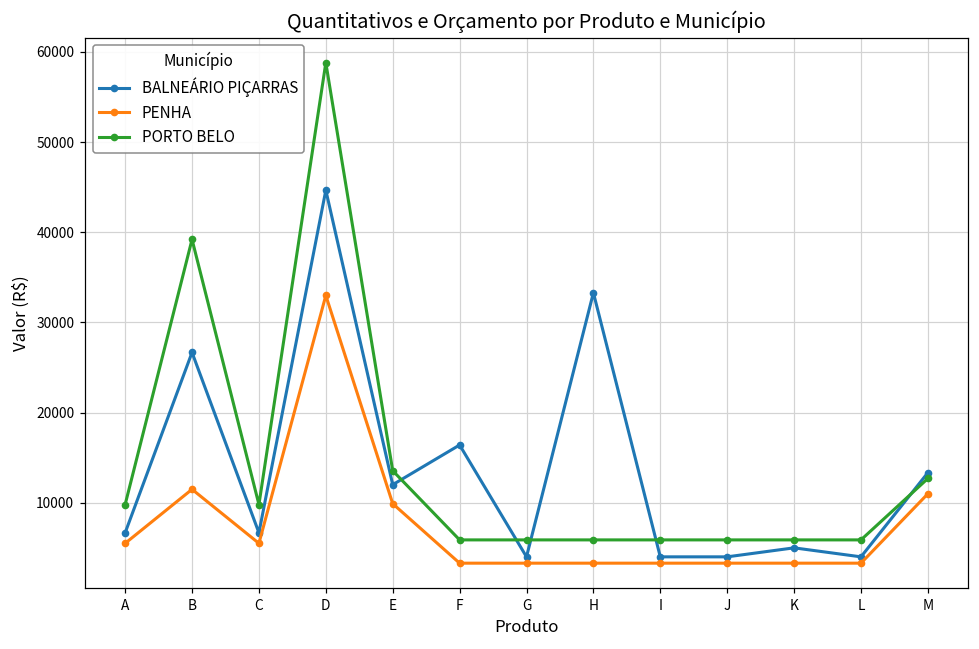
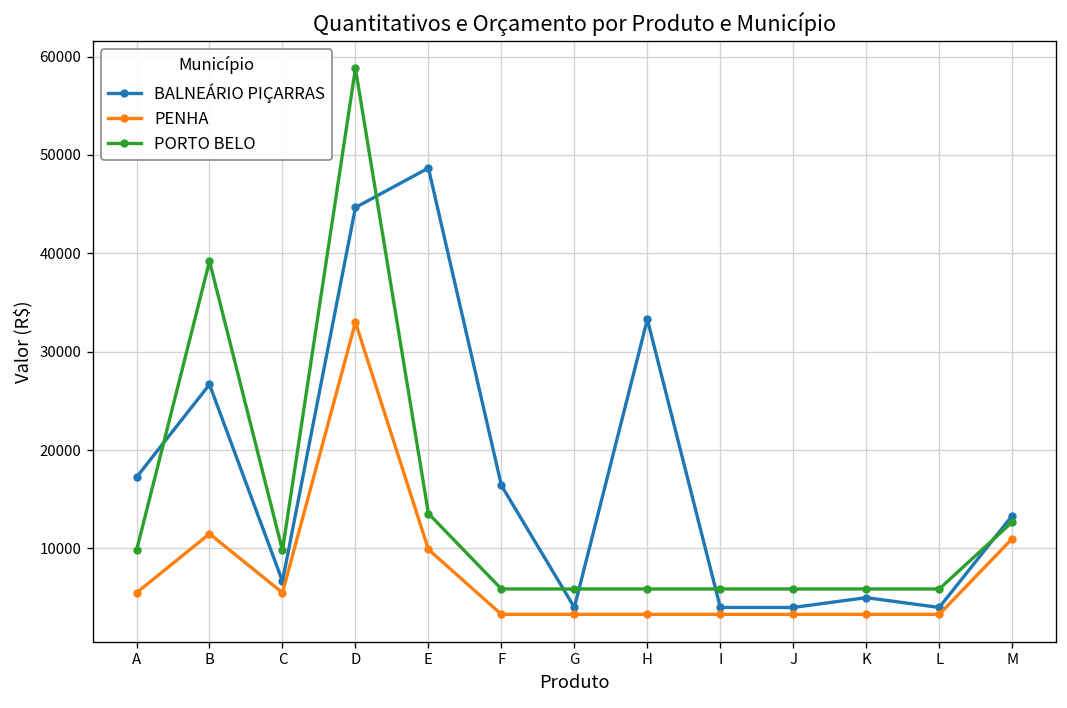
  {
    "BALNEÁRIO PIÇARRAS": {
-     "A": 7000,
+     "A": 17000,
      "B": 27000,
      "C": 7000,
      "D": 45000,
-     "E": 12000,
+     "E": 49000,
      "F": 16000,
      "G": 4000,
      "H": 33000,
      "I": 4000,
      "J": 4000,
      "K": 5000,
      "L": 4000,
      "M": 13000
    },
    "PENHA": {
      "A": 5000,
      "B": 11000,
      "C": 5000,
      "D": 33000,
      "E": 10000,
      "F": 3000,
      "G": 3000,
      "H": 3000,
      "I": 3000,
      "J": 3000,
      "K": 3000,
      "L": 3000,
      "M": 11000
    },
    "PORTO BELO": {
      "A": 10000,
      "B": 39000,
      "C": 10000,
      "D": 59000,
      "E": 14000,
      "F": 6000,
      "G": 6000,
      "H": 6000,
      "I": 6000,
      "J": 6000,
      "K": 6000,
      "L": 6000,
      "M": 13000
    }
  }
